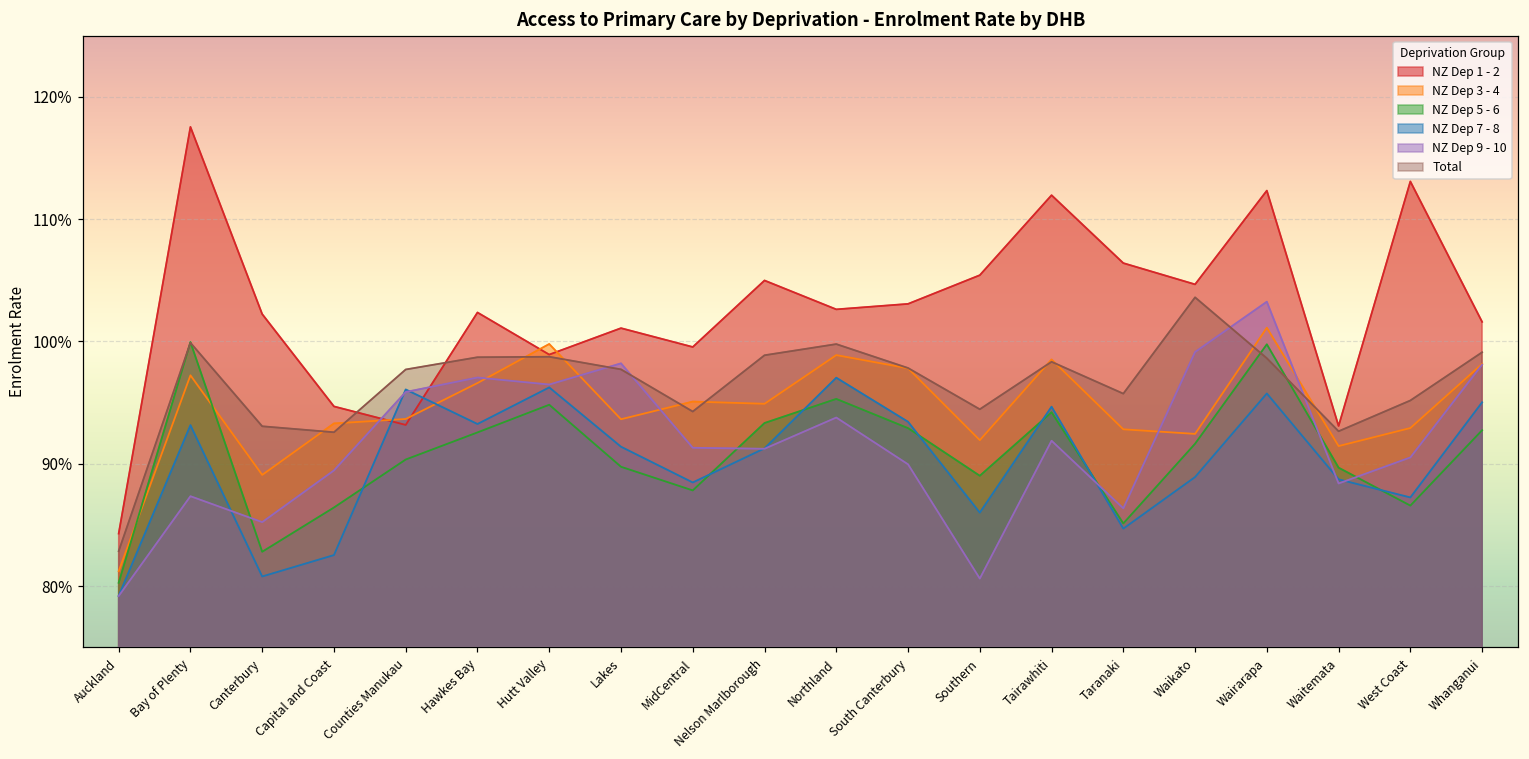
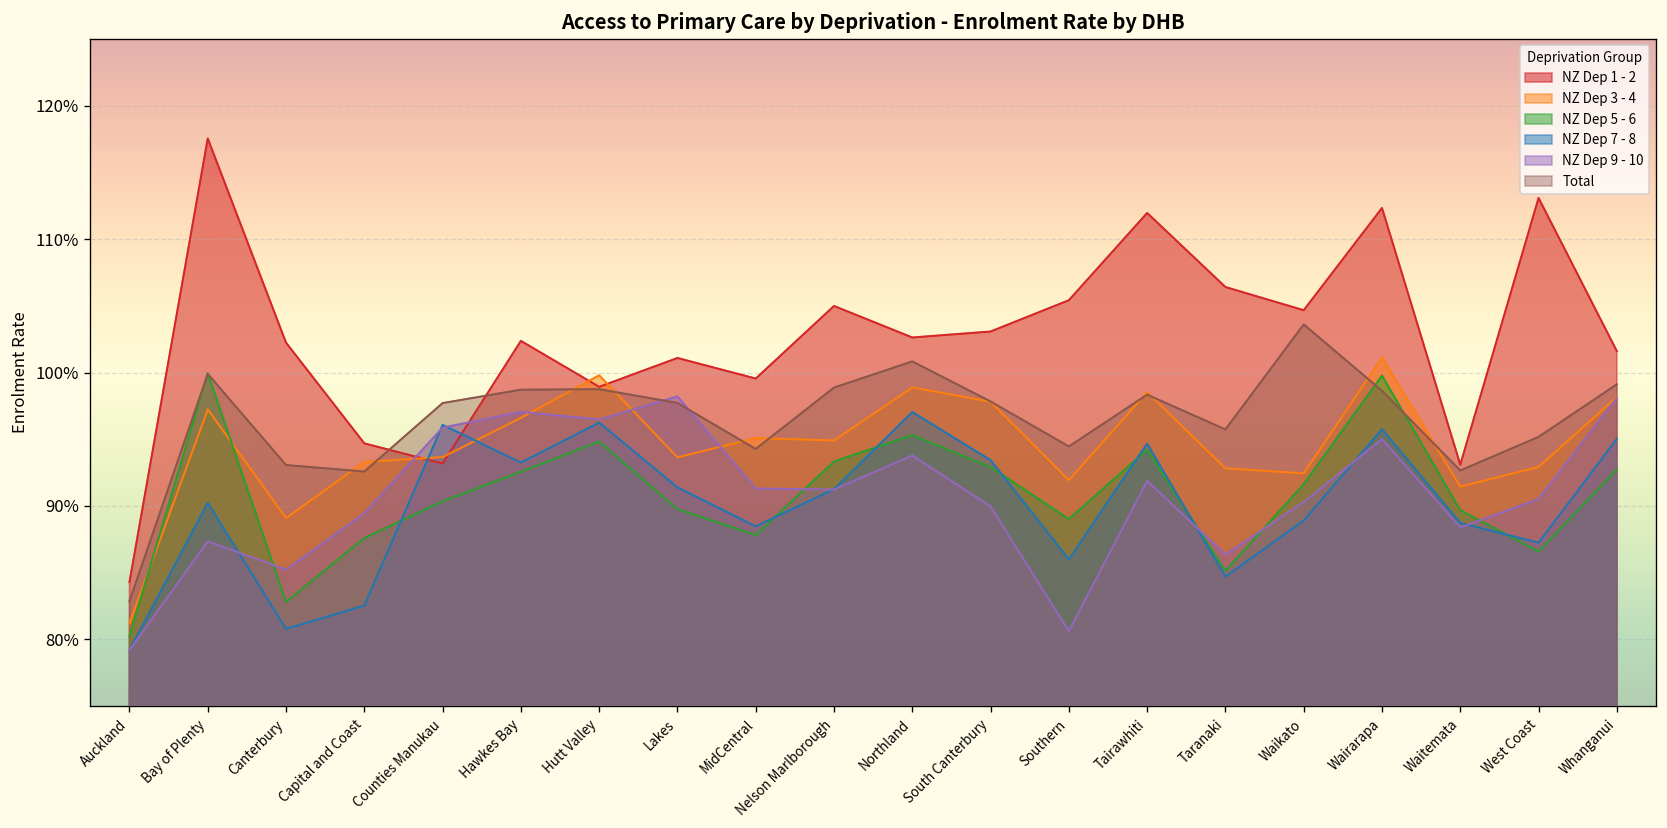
  {
    "NZ Dep 1 - 2": {
      "Auckland": "84.3%",
      "Bay of Plenty": "117.5%",
      "Canterbury": "102.2%",
      "Capital and Coast": "94.7%",
      "Counties Manukau": "93.2%",
      "Hawkes Bay": "102.4%",
      "Lakes": "101.1%",
      "MidCentral": "99.5%",
      "Nelson Marlborough": "105.0%",
      "Northland": "102.6%",
      "South Canterbury": "103.1%",
      "Southern": "105.4%",
      "Tairawhiti": "112.0%",
      "Taranaki": "106.4%",
      "Waikato": "104.7%",
      "Wairarapa": "112.3%",
      "Waitemata": "93.1%",
      "West Coast": "113.1%",
      "Whanganui": "101.6%"
    },
    "NZ Dep 3 - 4": {
      "Auckland": "81.2%",
      "Bay of Plenty": "97.2%",
      "Canterbury": "89.1%",
      "Capital and Coast": "93.3%",
      "Counties Manukau": "93.7%",
      "Hawkes Bay": "96.6%",
      "Hutt Valley": "99.8%",
      "Lakes": "93.6%",
      "MidCentral": "95.1%",
      "Nelson Marlborough": "94.9%",
      "Northland": "98.9%",
      "Southern": "91.9%",
      "Taranaki": "92.8%",
      "Waikato": "92.4%",
      "Wairarapa": "101.1%",
      "Waitemata": "91.5%",
      "West Coast": "92.9%"
    },
    "NZ Dep 5 - 6": {
      "Auckland": "80.3%",
      "Canterbury": "82.8%",
-     "Capital and Coast": "86.4%",
+     "Capital and Coast": "87.6%",
      "Counties Manukau": "90.4%",
      "Hawkes Bay": "92.6%",
      "Hutt Valley": "94.8%",
      "Lakes": "89.8%",
      "MidCentral": "87.8%",
      "Nelson Marlborough": "93.3%",
      "Northland": "95.3%",
      "South Canterbury": "92.9%",
      "Southern": "89.0%",
      "Tairawhiti": "94.2%",
      "Taranaki": "85.1%",
      "Waikato": "91.6%",
      "Wairarapa": "99.8%",
      "Waitemata": "89.7%",
      "West Coast": "86.6%",
      "Whanganui": "92.7%"
    },
    "NZ Dep 7 - 8": {
-     "Bay of Plenty": "93.2%",
+     "Bay of Plenty": "90.2%",
      "Canterbury": "80.8%",
      "Capital and Coast": "82.5%",
      "Hawkes Bay": "93.3%",
      "Hutt Valley": "96.2%",
      "Lakes": "91.4%",
      "MidCentral": "88.5%",
      "Northland": "97.0%",
      "South Canterbury": "93.4%",
      "Southern": "86.0%",
      "Tairawhiti": "94.7%",
      "Taranaki": "84.7%",
      "Waikato": "88.9%",
      "Wairarapa": "95.7%",
      "Waitemata": "88.7%",
      "West Coast": "87.3%",
      "Whanganui": "95.0%"
    },
    "NZ Dep 9 - 10": {
      "Bay of Plenty": "87.4%",
      "Canterbury": "85.2%",
      "Capital and Coast": "89.5%",
      "Hawkes Bay": "97.1%",
      "Hutt Valley": "96.5%",
      "Lakes": "98.2%",
      "MidCentral": "91.3%",
      "Northland": "93.8%",
      "South Canterbury": "90.0%",
      "Southern": "80.6%",
      "Tairawhiti": "91.9%",
      "Taranaki": "86.4%",
-     "Waikato": "99.1%",
-     "Wairarapa": "103.2%",
+     "Waikato": "90.3%",
+     "Wairarapa": "95.0%",
      "Waitemata": "88.4%",
      "West Coast": "90.5%"
    },
    "Total": {
      "Auckland": "82.9%",
      "Canterbury": "93.1%",
      "Capital and Coast": "92.6%",
      "Counties Manukau": "97.7%",
      "Hawkes Bay": "98.7%",
      "Lakes": "97.7%",
      "MidCentral": "94.3%",
      "Nelson Marlborough": "98.9%",
-     "Northland": "99.8%",
+     "Northland": "100.8%",
      "Southern": "94.5%",
      "Taranaki": "95.7%",
      "Waikato": "103.6%",
      "Wairarapa": "98.6%",
      "Waitemata": "92.7%",
      "West Coast": "95.2%",
      "Whanganui": "99.1%"
    }
  }
